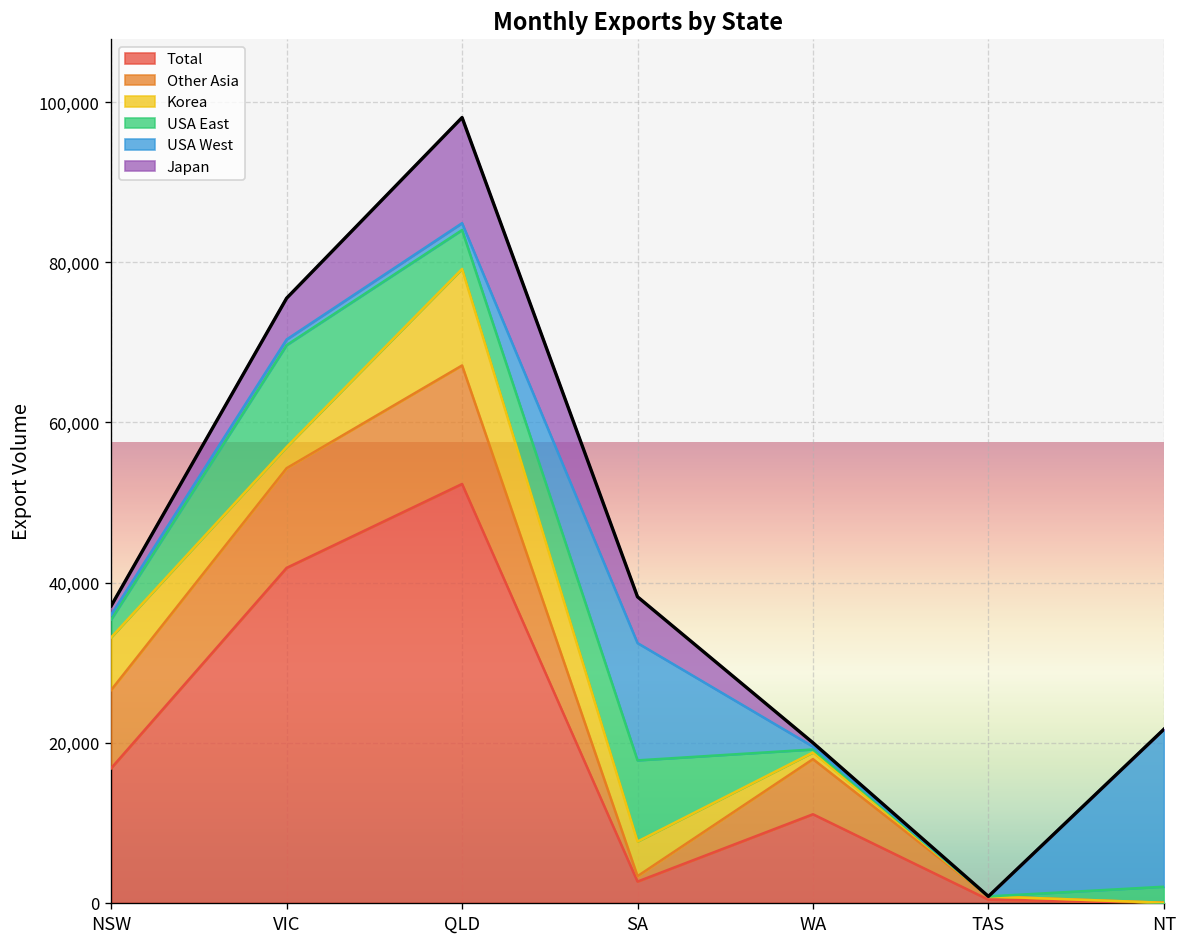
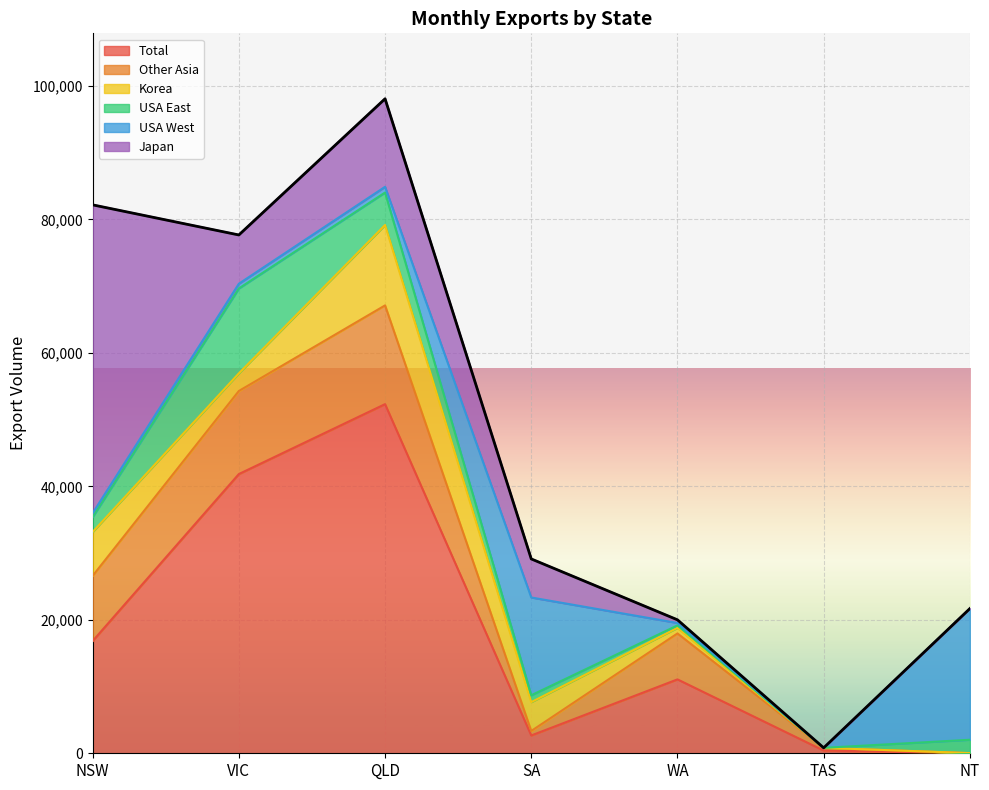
  {
    "Korea": {
      "NSW": "7,000",
      "VIC": "3,000",
      "QLD": "12,000",
      "SA": "4,000"
    },
    "USA East": {
      "NSW": "2,000",
      "VIC": "13,000",
      "QLD": "5,000",
-     "SA": "10,000",
+     "SA": "1,000",
      "NT": "2,000"
    },
    "USA West": {
      "NSW": "1,000",
      "VIC": "1,000",
      "QLD": "1,000",
      "SA": "15,000"
    },
    "Japan": {
-     "NSW": "1,000",
-     "VIC": "5,000",
+     "NSW": "46,000",
+     "VIC": "7,000",
      "QLD": "13,000",
      "SA": "6,000",
      "WA": "0"
    }
  }
